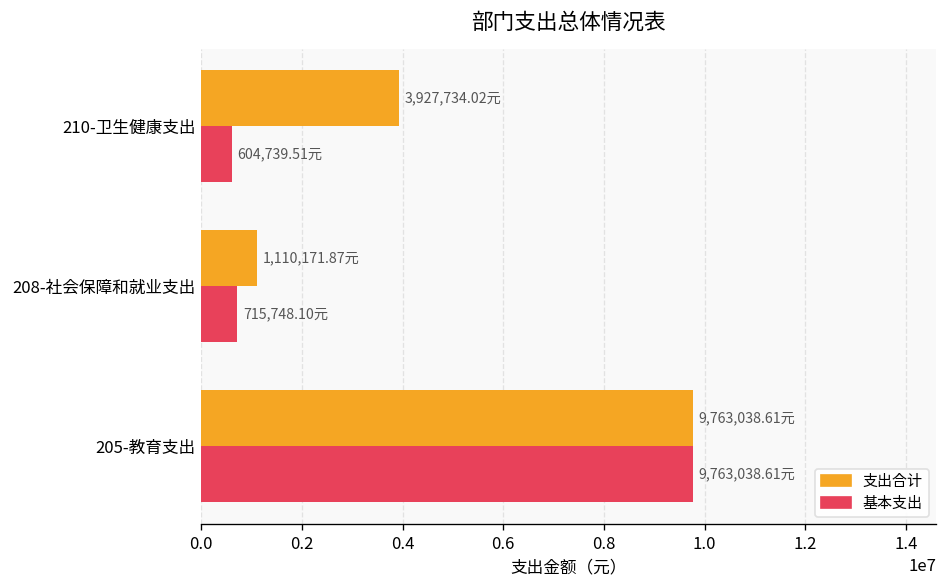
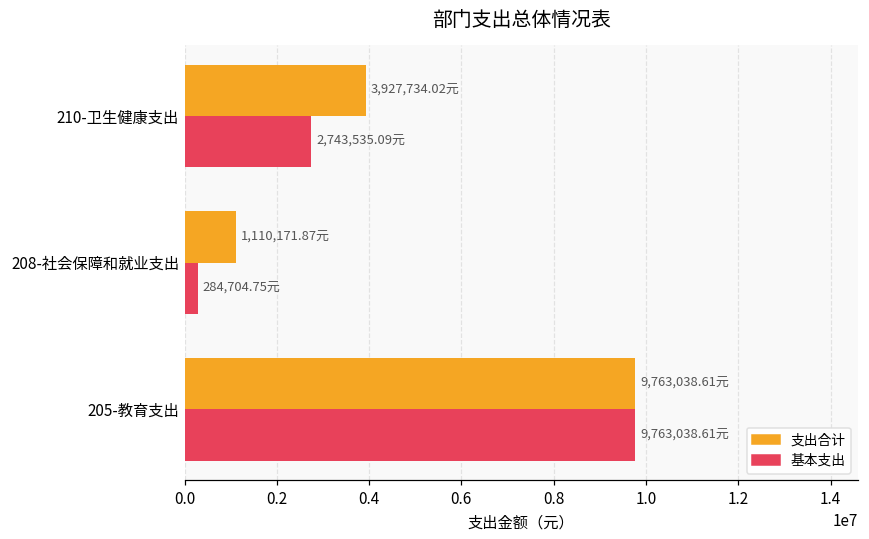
  {
    "支出合计": {
      "210-卫生健康支出": "3,927,734.02元",
      "208-社会保障和就业支出": "1,110,171.87元",
      "205-教育支出": "9,763,038.61元"
    },
    "基本支出": {
-     "210-卫生健康支出": "604,739.51元",
-     "208-社会保障和就业支出": "715,748.10元",
+     "210-卫生健康支出": "2,743,535.09元",
+     "208-社会保障和就业支出": "284,704.75元",
      "205-教育支出": "9,763,038.61元"
    }
  }
